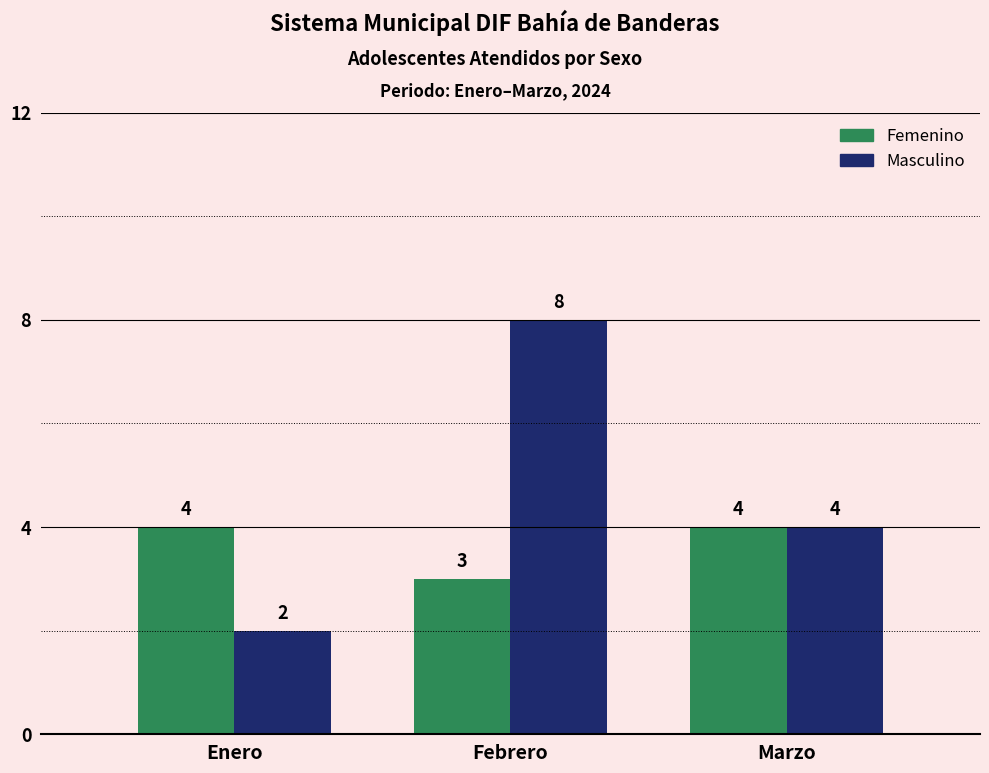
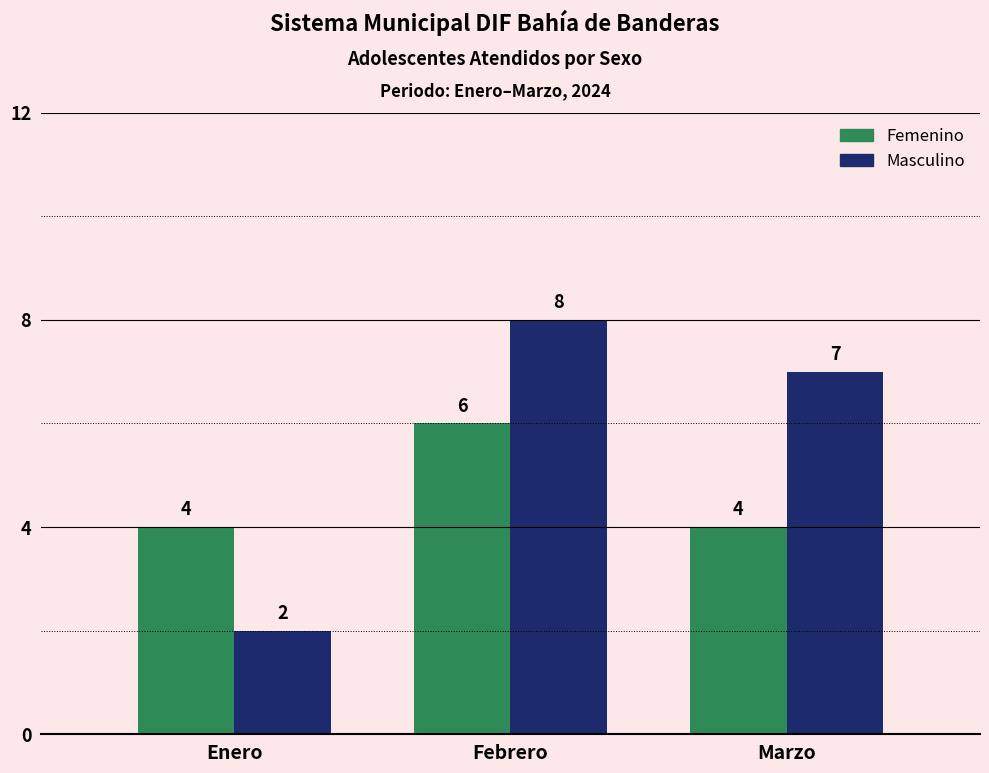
  {
    "Femenino": {
      "Enero": 4,
-     "Febrero": 3,
+     "Febrero": 6,
      "Marzo": 4
    },
    "Masculino": {
      "Enero": 2,
      "Febrero": 8,
-     "Marzo": 4
+     "Marzo": 7
    }
  }
